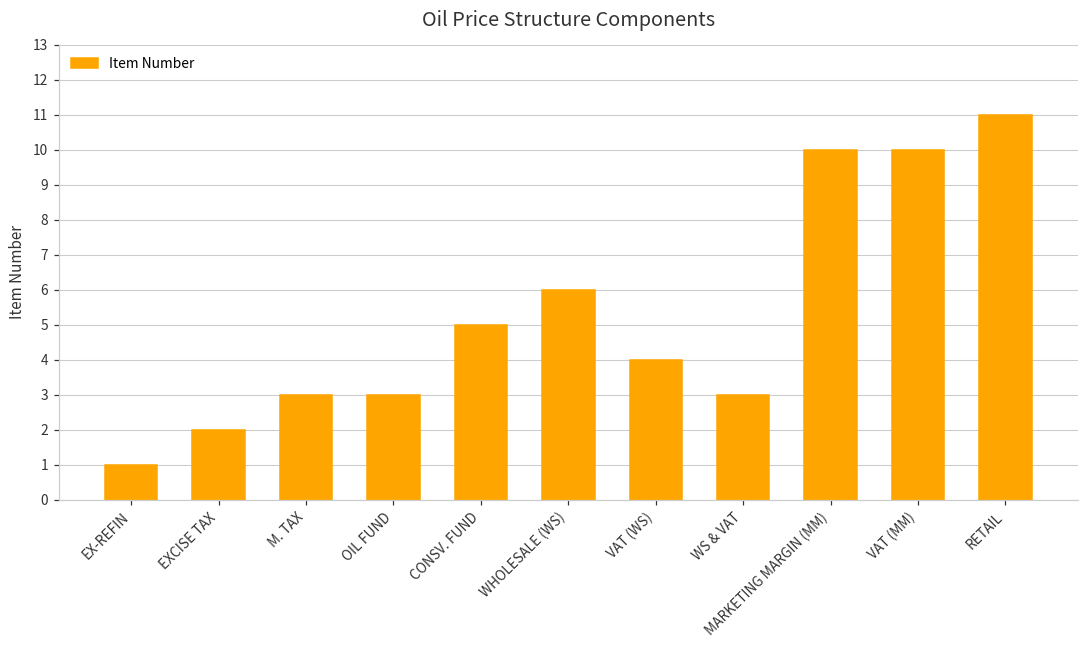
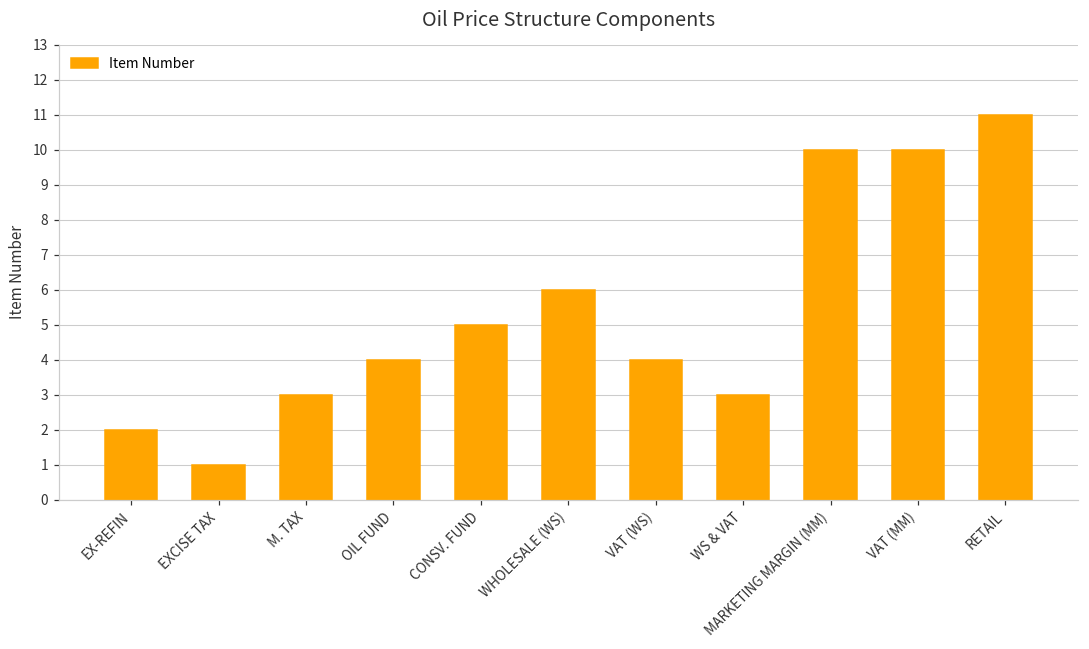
  {
-   "EX-REFIN": 1,
-   "EXCISE TAX": 2,
+   "EX-REFIN": 2,
+   "EXCISE TAX": 1,
    "M. TAX": 3,
-   "OIL FUND": 3,
+   "OIL FUND": 4,
    "CONSV. FUND": 5,
    "WHOLESALE (WS)": 6,
    "VAT (WS)": 4,
    "WS & VAT": 3,
    "MARKETING MARGIN (MM)": 10,
    "VAT (MM)": 10,
    "RETAIL": 11
  }
